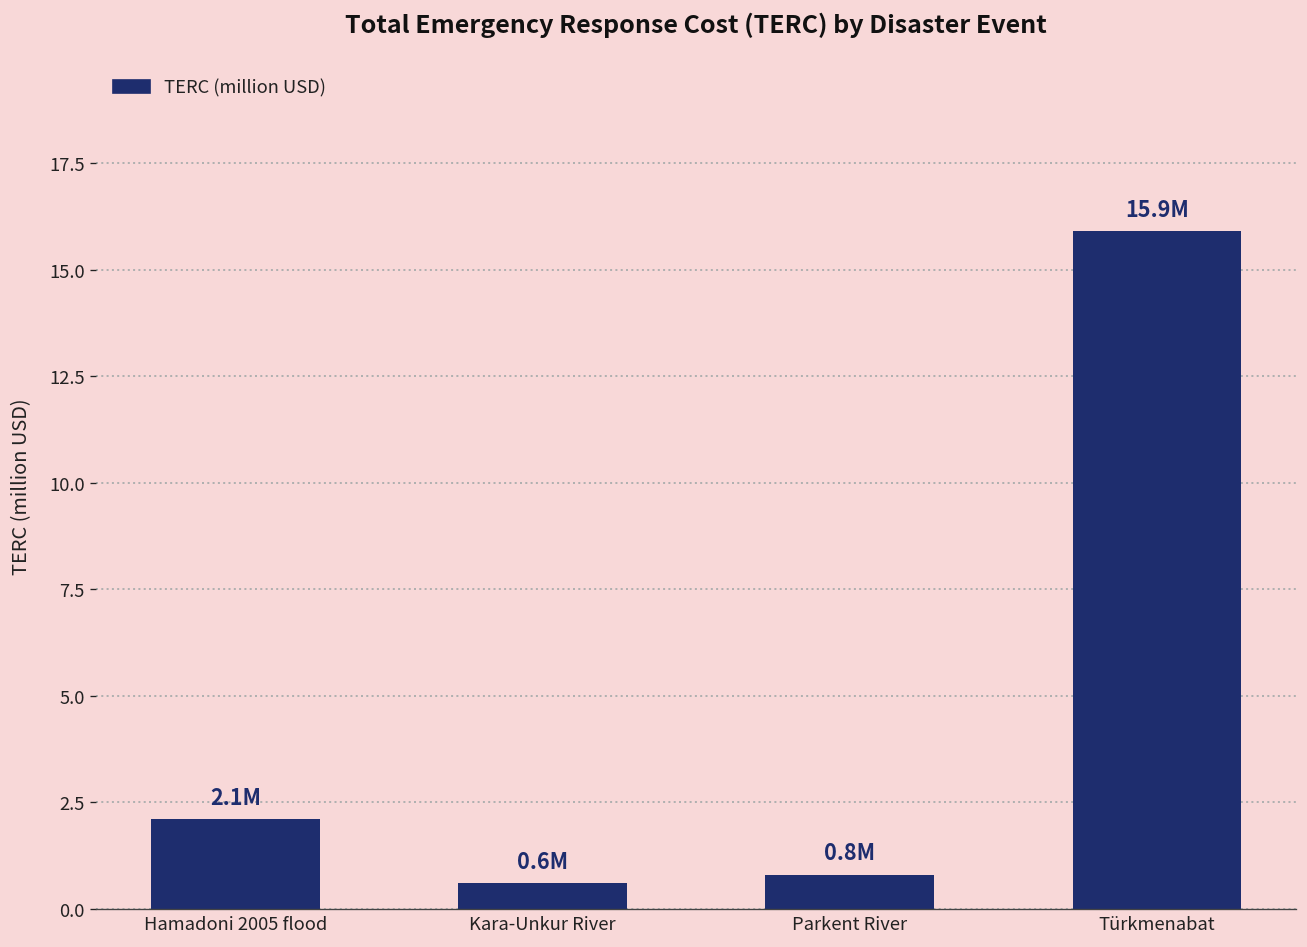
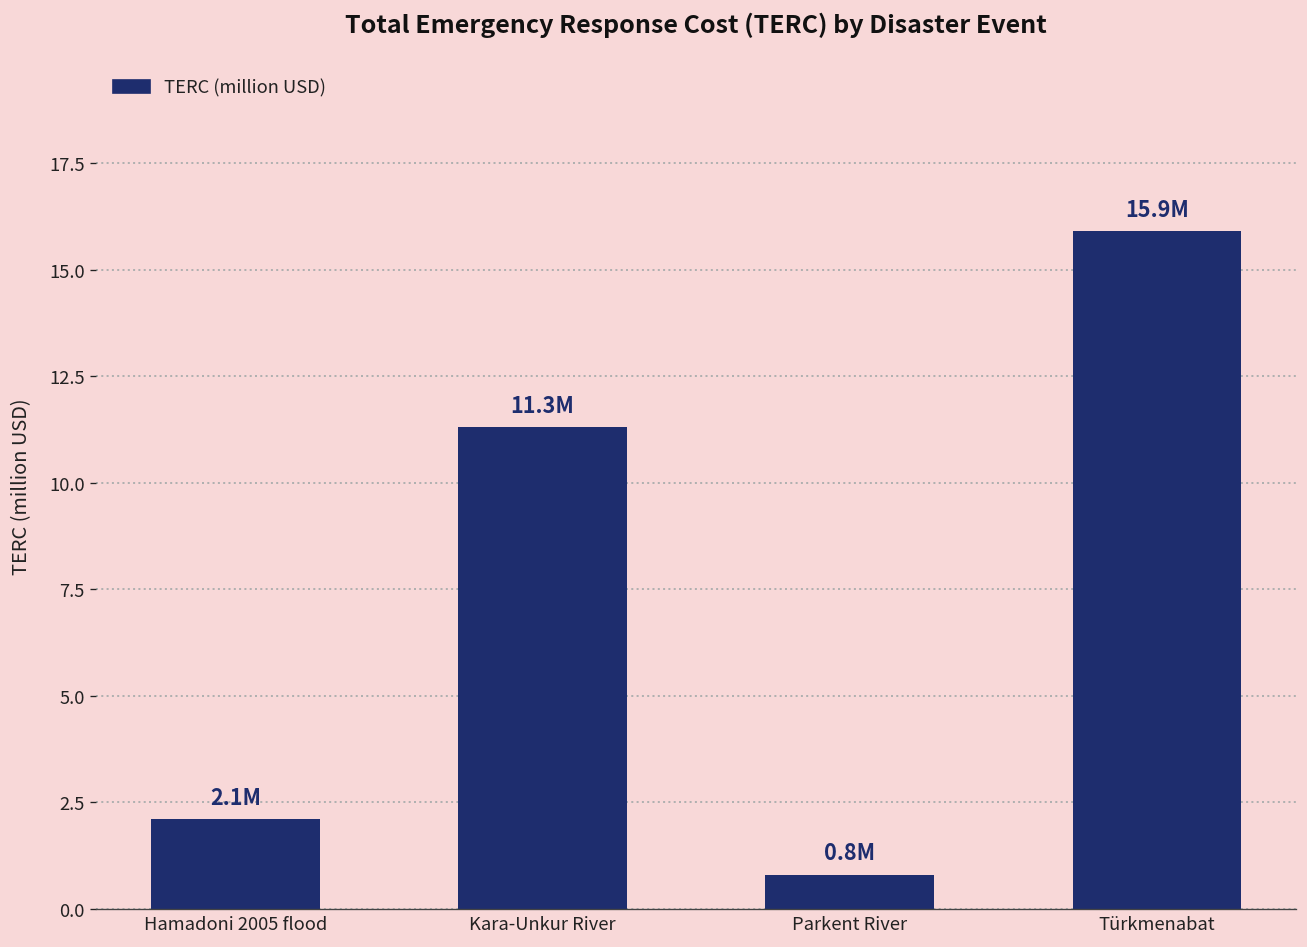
  {
    "Hamadoni 2005 flood": "2.1M",
-   "Kara-Unkur River": "0.6M",
+   "Kara-Unkur River": "11.3M",
    "Parkent River": "0.8M",
    "Türkmenabat": "15.9M"
  }
